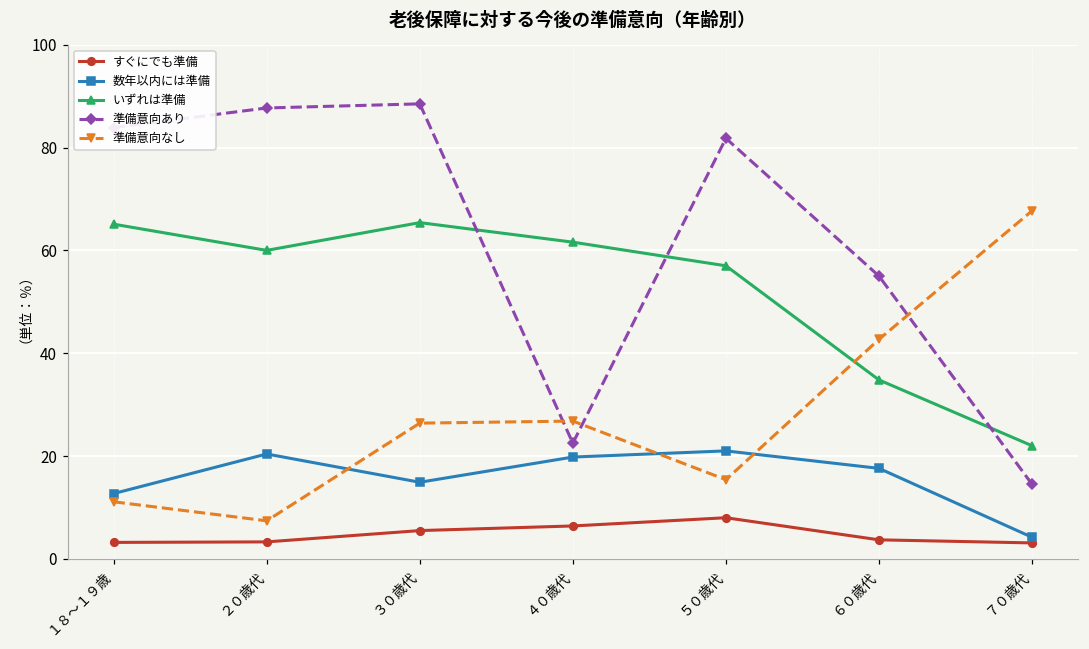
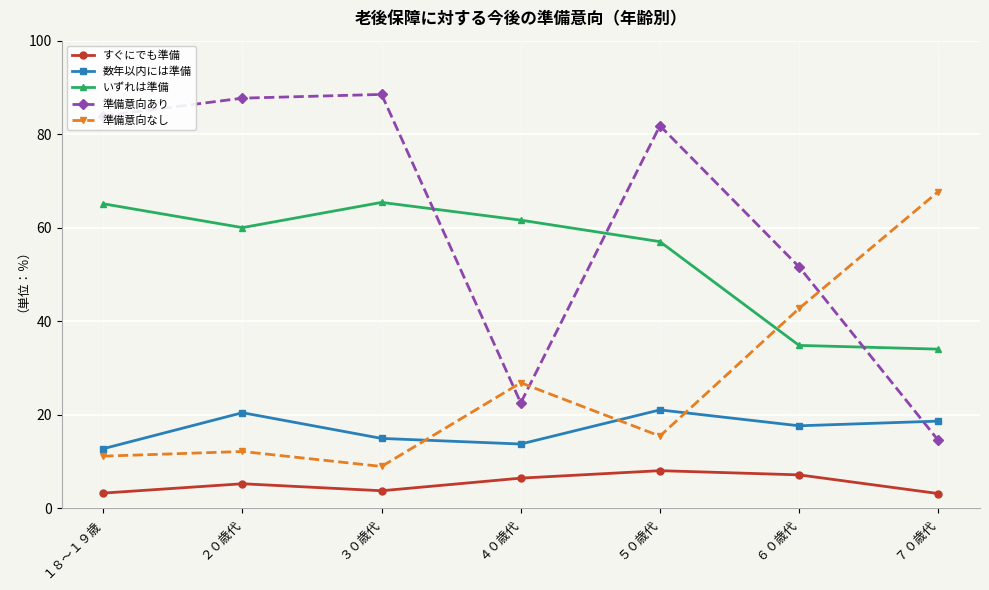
  {
    "すぐにでも準備": {
      "１８～１９歳": 3,
-     "２０歳代": 3,
-     "３０歳代": 6,
+     "２０歳代": 5,
+     "３０歳代": 4,
      "４０歳代": 6,
      "５０歳代": 8,
-     "６０歳代": 4,
+     "６０歳代": 7,
      "７０歳代": 3
    },
    "数年以内には準備": {
      "１８～１９歳": 13,
      "２０歳代": 20,
      "３０歳代": 15,
-     "４０歳代": 20,
+     "４０歳代": 14,
      "５０歳代": 21,
      "６０歳代": 18,
-     "７０歳代": 4
+     "７０歳代": 19
    },
    "いずれは準備": {
      "１８～１９歳": 65,
      "２０歳代": 60,
      "３０歳代": 65,
      "４０歳代": 62,
      "５０歳代": 57,
      "６０歳代": 35,
-     "７０歳代": 22
+     "７０歳代": 34
    },
    "準備意向あり": {
      "２０歳代": 88,
      "３０歳代": 89,
      "４０歳代": 23,
      "５０歳代": 82,
-     "６０歳代": 55,
+     "６０歳代": 52,
      "７０歳代": 15
    },
    "準備意向なし": {
      "１８～１９歳": 11,
-     "２０歳代": 7,
-     "３０歳代": 26,
+     "２０歳代": 12,
+     "３０歳代": 9,
      "４０歳代": 27,
      "５０歳代": 15,
      "６０歳代": 43,
      "７０歳代": 68
    }
  }
